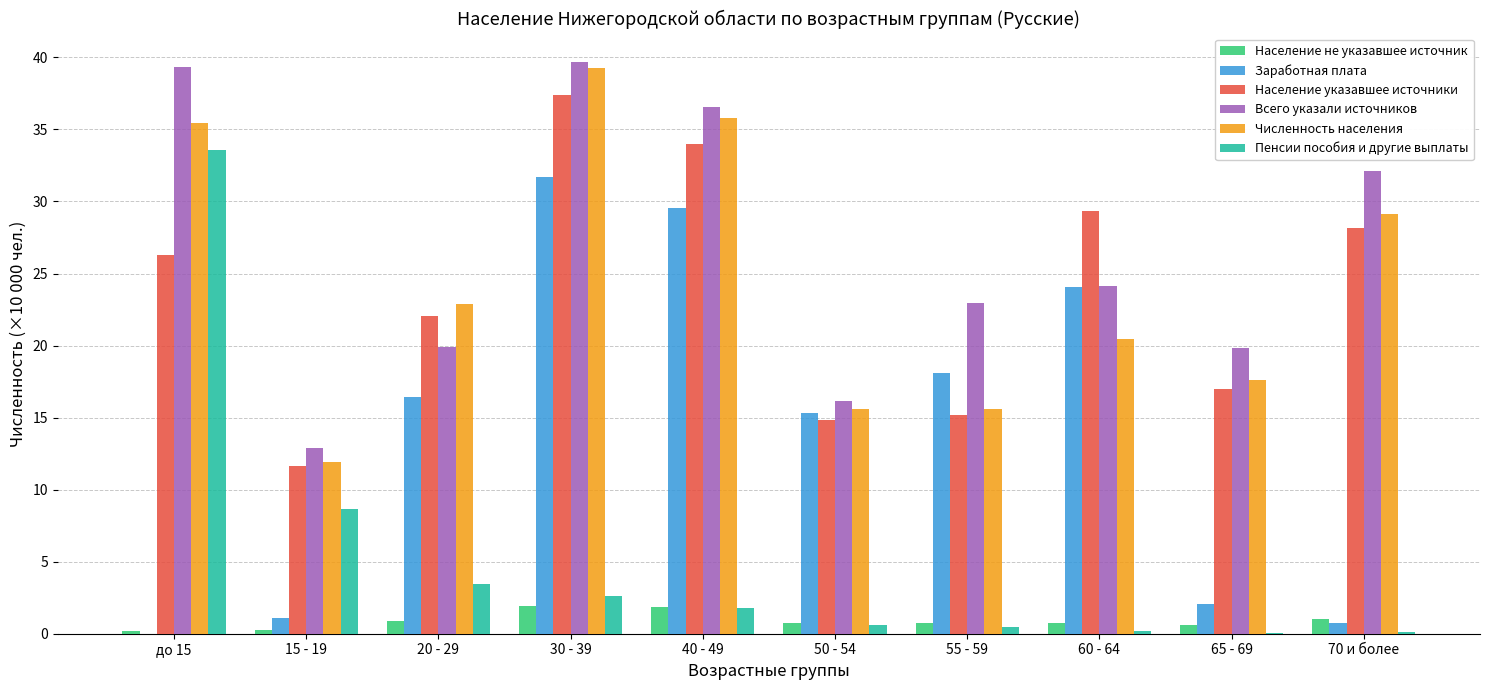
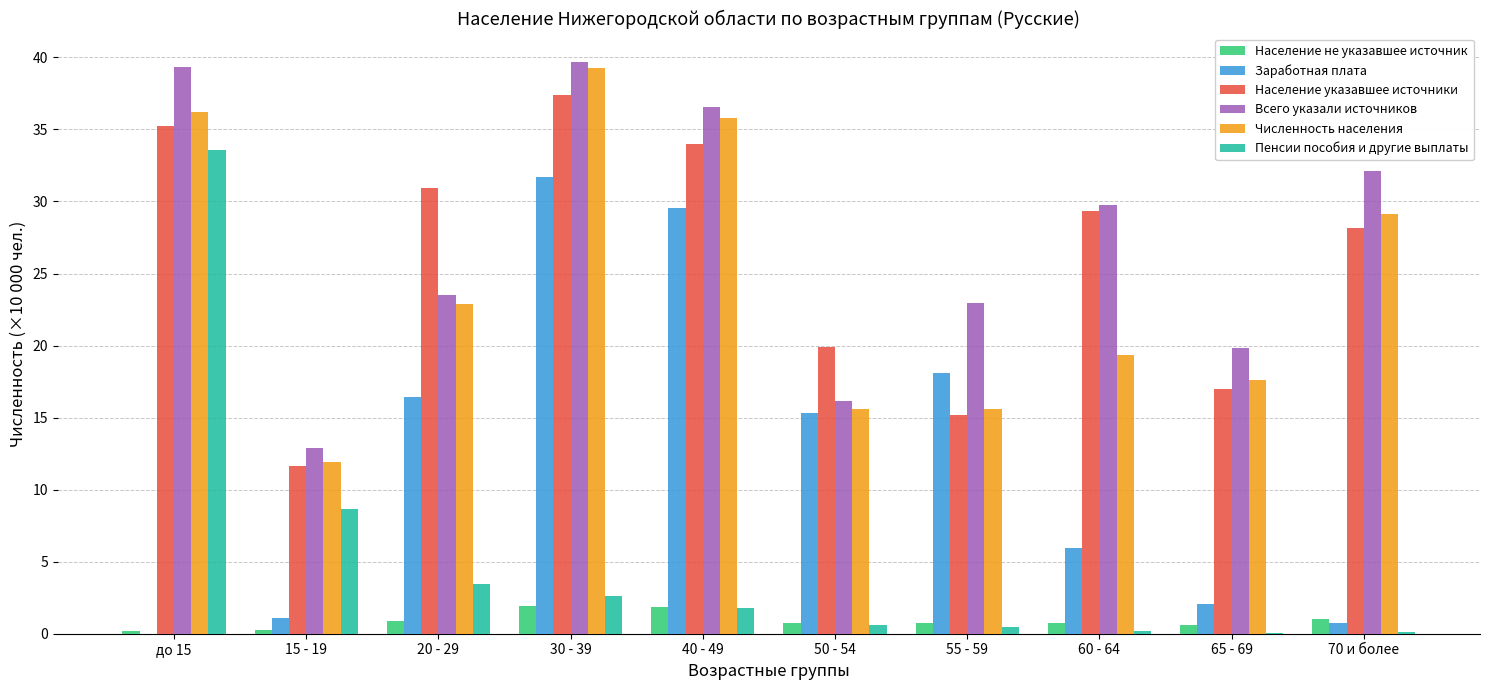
  {
    "Заработная плата": {
      "до 15": 0.0,
      "15 - 19": 1.1,
      "20 - 29": 16.4,
      "30 - 39": 31.7,
      "40 - 49": 29.5,
      "50 - 54": 15.3,
      "55 - 59": 18.1,
-     "60 - 64": 24.1,
+     "60 - 64": 5.9,
      "65 - 69": 2.0,
      "70 и более": 0.8
    },
    "Население указавшее источники": {
-     "до 15": 26.3,
+     "до 15": 35.2,
      "15 - 19": 11.6,
-     "20 - 29": 22.0,
+     "20 - 29": 30.9,
      "30 - 39": 37.4,
      "40 - 49": 34.0,
-     "50 - 54": 14.8,
+     "50 - 54": 19.9,
      "55 - 59": 15.2,
      "60 - 64": 29.3,
      "65 - 69": 17.0,
      "70 и более": 28.1
    },
    "Всего указали источников": {
      "до 15": 39.3,
      "15 - 19": 12.9,
-     "20 - 29": 19.9,
+     "20 - 29": 23.5,
      "30 - 39": 39.7,
      "40 - 49": 36.6,
      "50 - 54": 16.1,
      "55 - 59": 23.0,
-     "60 - 64": 24.2,
+     "60 - 64": 29.8,
      "65 - 69": 19.8,
      "70 и более": 32.1
    },
    "Численность населения": {
-     "до 15": 35.5,
+     "до 15": 36.2,
      "15 - 19": 11.9,
      "20 - 29": 22.9,
      "30 - 39": 39.3,
      "40 - 49": 35.8,
      "50 - 54": 15.6,
      "55 - 59": 15.6,
-     "60 - 64": 20.5,
+     "60 - 64": 19.4,
      "65 - 69": 17.6,
      "70 и более": 29.2
    }
  }
